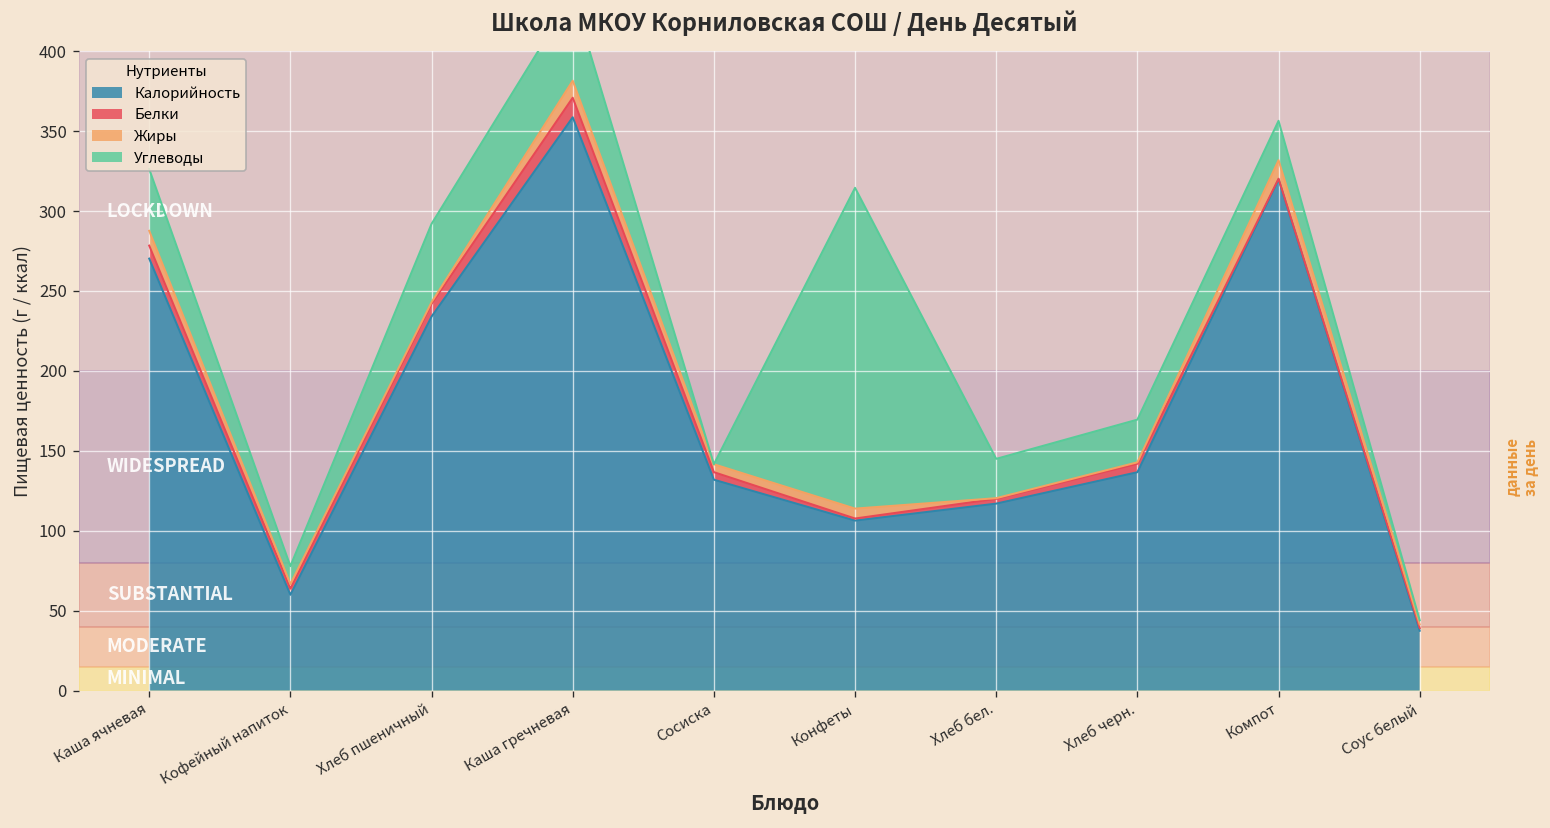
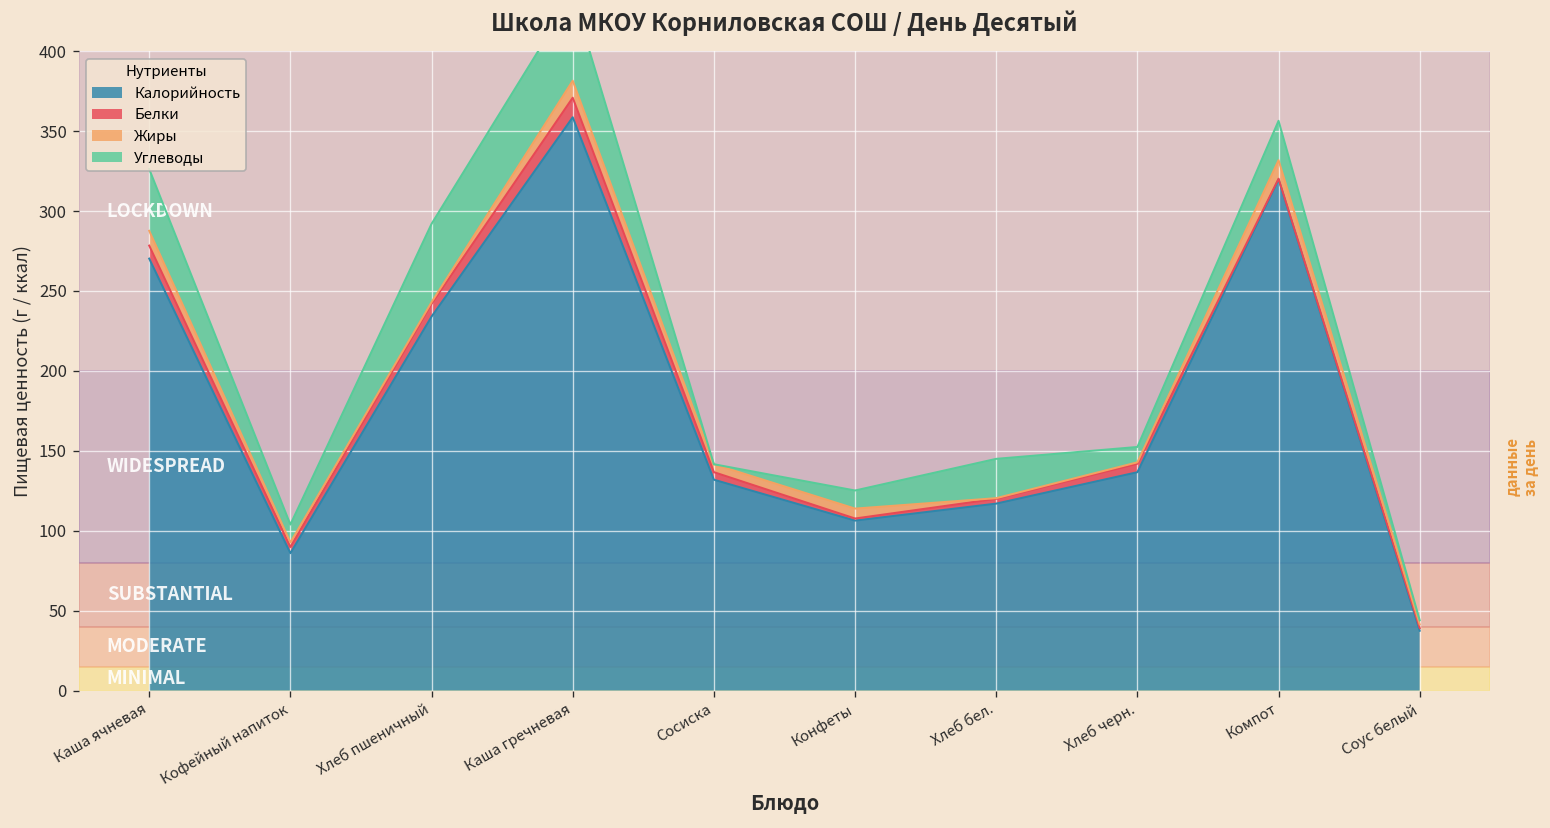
  {
    "Калорийность": {
      "Каша ячневая": 270,
-     "Кофейный напиток": 60,
+     "Кофейный напиток": 86,
      "Хлеб пшеничный": 234,
      "Каша гречневая": 359,
      "Сосиска": 132,
      "Хлеб бел.": 117,
      "Хлеб черн.": 137
    },
    "Белки": {
      "Каша ячневая": 8,
      "Кофейный напиток": 4,
      "Каша гречневая": 12,
      "Сосиска": 5
    },
    "Жиры": {
      "Каша ячневая": 9,
      "Кофейный напиток": 3,
      "Каша гречневая": 11,
      "Конфеты": 6,
      "Компот": 12,
      "Соус белый": 2
    },
    "Углеводы": {
      "Кофейный напиток": 11,
      "Хлеб пшеничный": 49,
-     "Конфеты": 201,
+     "Конфеты": 11,
      "Хлеб бел.": 25,
-     "Хлеб черн.": 27,
+     "Хлеб черн.": 10,
      "Компот": 25,
      "Соус белый": 3
    }
  }
